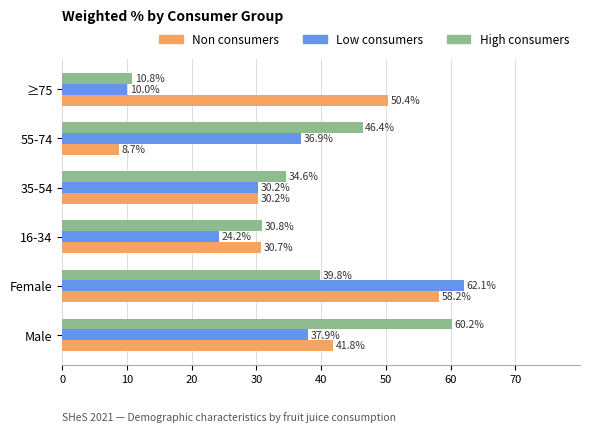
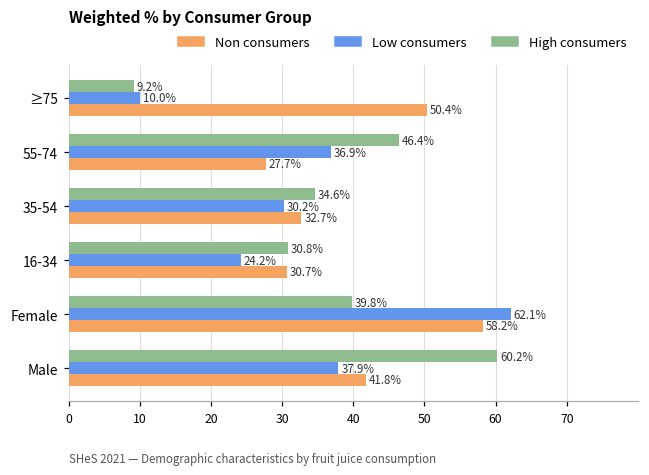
  {
    "Non consumers": {
      "≥75": "50.4%",
-     "55-74": "8.7%",
-     "35-54": "30.2%",
+     "55-74": "27.7%",
+     "35-54": "32.7%",
      "16-34": "30.7%",
      "Female": "58.2%",
      "Male": "41.8%"
    },
    "Low consumers": {
      "≥75": "10.0%",
      "55-74": "36.9%",
      "35-54": "30.2%",
      "16-34": "24.2%",
      "Female": "62.1%",
      "Male": "37.9%"
    },
    "High consumers": {
-     "≥75": "10.8%",
+     "≥75": "9.2%",
      "55-74": "46.4%",
      "35-54": "34.6%",
      "16-34": "30.8%",
      "Female": "39.8%",
      "Male": "60.2%"
    }
  }
